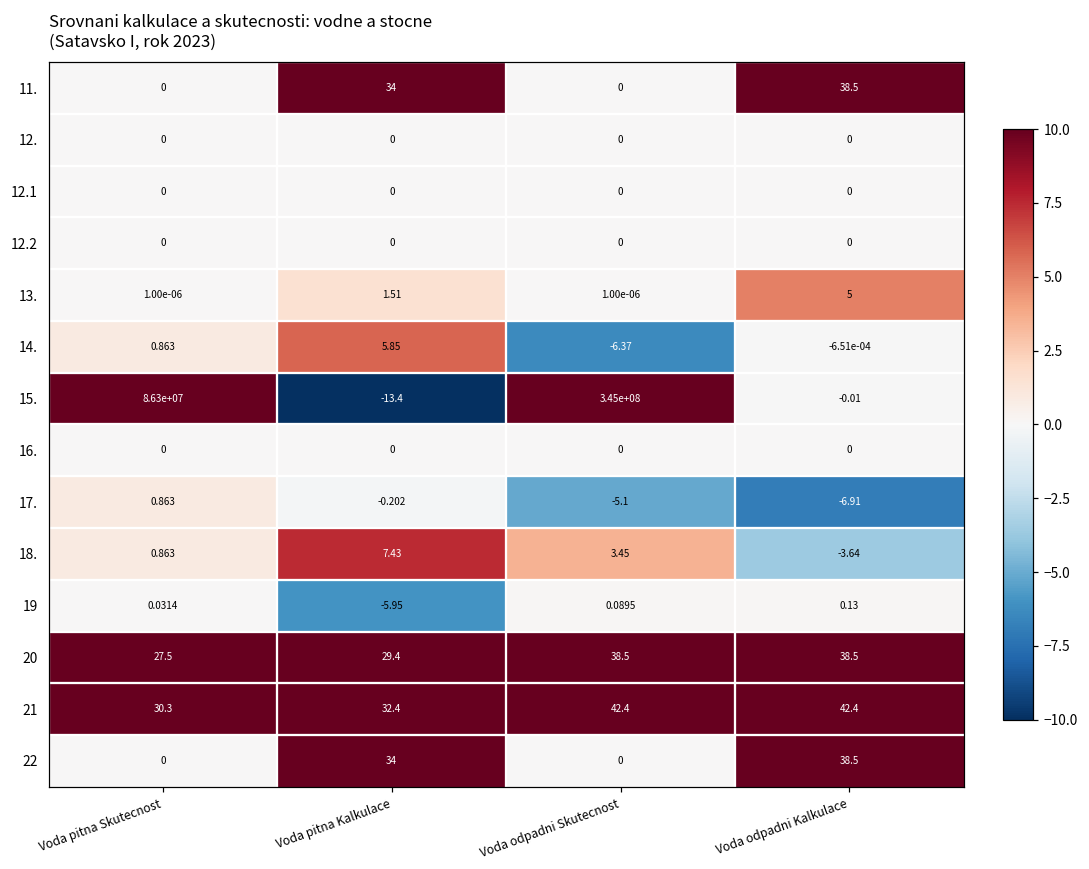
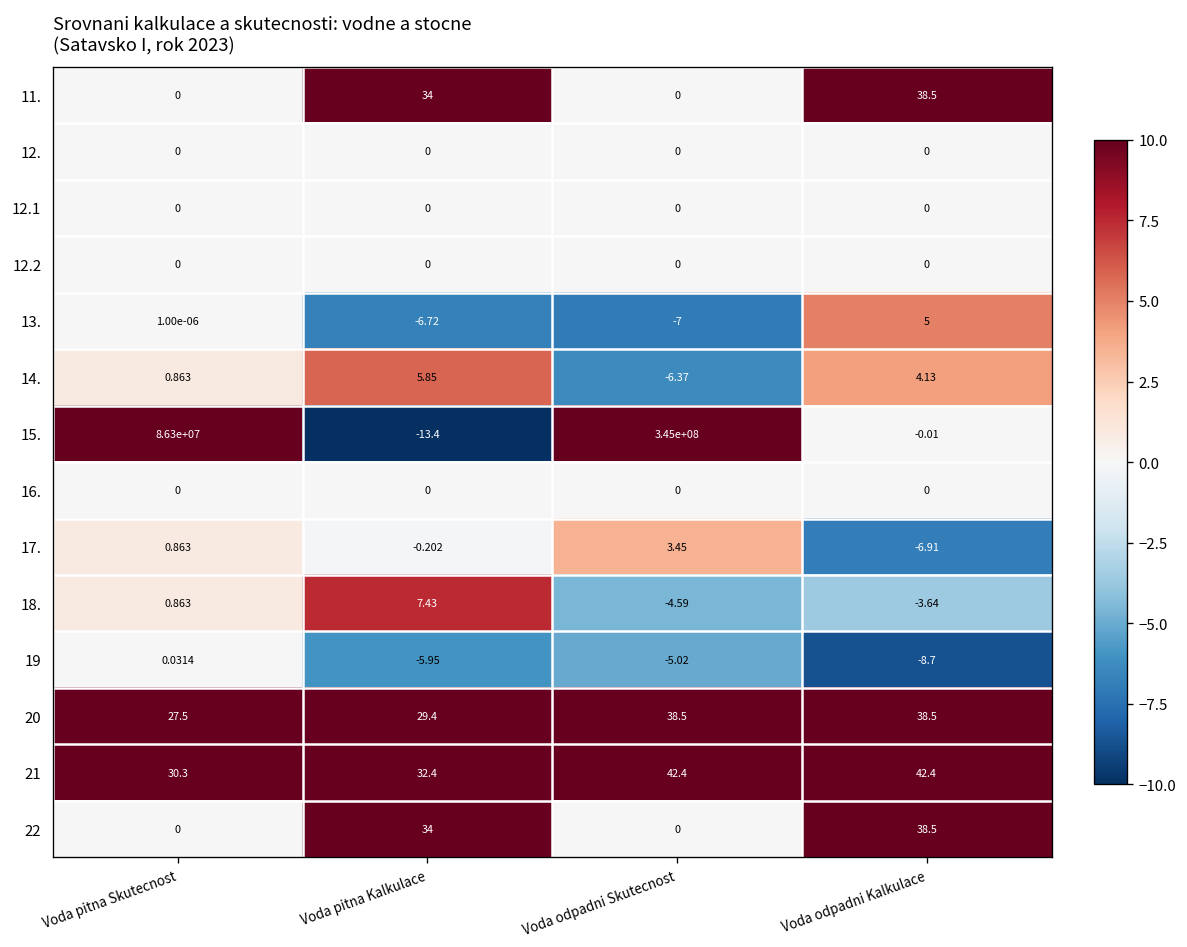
  {
    "11.": {
      "Voda pitna Skutecnost": "0",
      "Voda pitna Kalkulace": "34",
      "Voda odpadni Skutecnost": "0",
      "Voda odpadni Kalkulace": "38.5"
    },
    "12.": {
      "Voda pitna Skutecnost": "0",
      "Voda pitna Kalkulace": "0",
      "Voda odpadni Skutecnost": "0",
      "Voda odpadni Kalkulace": "0"
    },
    "12.1": {
      "Voda pitna Skutecnost": "0",
      "Voda pitna Kalkulace": "0",
      "Voda odpadni Skutecnost": "0",
      "Voda odpadni Kalkulace": "0"
    },
    "12.2": {
      "Voda pitna Skutecnost": "0",
      "Voda pitna Kalkulace": "0",
      "Voda odpadni Skutecnost": "0",
      "Voda odpadni Kalkulace": "0"
    },
    "13.": {
      "Voda pitna Skutecnost": "1.00e-06",
-     "Voda pitna Kalkulace": "1.51",
-     "Voda odpadni Skutecnost": "1.00e-06",
+     "Voda pitna Kalkulace": "-6.72",
+     "Voda odpadni Skutecnost": "-7",
      "Voda odpadni Kalkulace": "5"
    },
    "14.": {
      "Voda pitna Skutecnost": "0.863",
      "Voda pitna Kalkulace": "5.85",
      "Voda odpadni Skutecnost": "-6.37",
-     "Voda odpadni Kalkulace": "-6.51e-04"
+     "Voda odpadni Kalkulace": "4.13"
    },
    "15.": {
      "Voda pitna Skutecnost": "8.63e+07",
      "Voda pitna Kalkulace": "-13.4",
      "Voda odpadni Skutecnost": "3.45e+08",
      "Voda odpadni Kalkulace": "-0.01"
    },
    "16.": {
      "Voda pitna Skutecnost": "0",
      "Voda pitna Kalkulace": "0",
      "Voda odpadni Skutecnost": "0",
      "Voda odpadni Kalkulace": "0"
    },
    "17.": {
      "Voda pitna Skutecnost": "0.863",
      "Voda pitna Kalkulace": "-0.202",
-     "Voda odpadni Skutecnost": "-5.1",
+     "Voda odpadni Skutecnost": "3.45",
      "Voda odpadni Kalkulace": "-6.91"
    },
    "18.": {
      "Voda pitna Skutecnost": "0.863",
      "Voda pitna Kalkulace": "7.43",
-     "Voda odpadni Skutecnost": "3.45",
+     "Voda odpadni Skutecnost": "-4.59",
      "Voda odpadni Kalkulace": "-3.64"
    },
    "19": {
      "Voda pitna Skutecnost": "0.0314",
      "Voda pitna Kalkulace": "-5.95",
-     "Voda odpadni Skutecnost": "0.0895",
-     "Voda odpadni Kalkulace": "0.13"
+     "Voda odpadni Skutecnost": "-5.02",
+     "Voda odpadni Kalkulace": "-8.7"
    },
    "20": {
      "Voda pitna Skutecnost": "27.5",
      "Voda pitna Kalkulace": "29.4",
      "Voda odpadni Skutecnost": "38.5",
      "Voda odpadni Kalkulace": "38.5"
    },
    "21": {
      "Voda pitna Skutecnost": "30.3",
      "Voda pitna Kalkulace": "32.4",
      "Voda odpadni Skutecnost": "42.4",
      "Voda odpadni Kalkulace": "42.4"
    },
    "22": {
      "Voda pitna Skutecnost": "0",
      "Voda pitna Kalkulace": "34",
      "Voda odpadni Skutecnost": "0",
      "Voda odpadni Kalkulace": "38.5"
    }
  }
